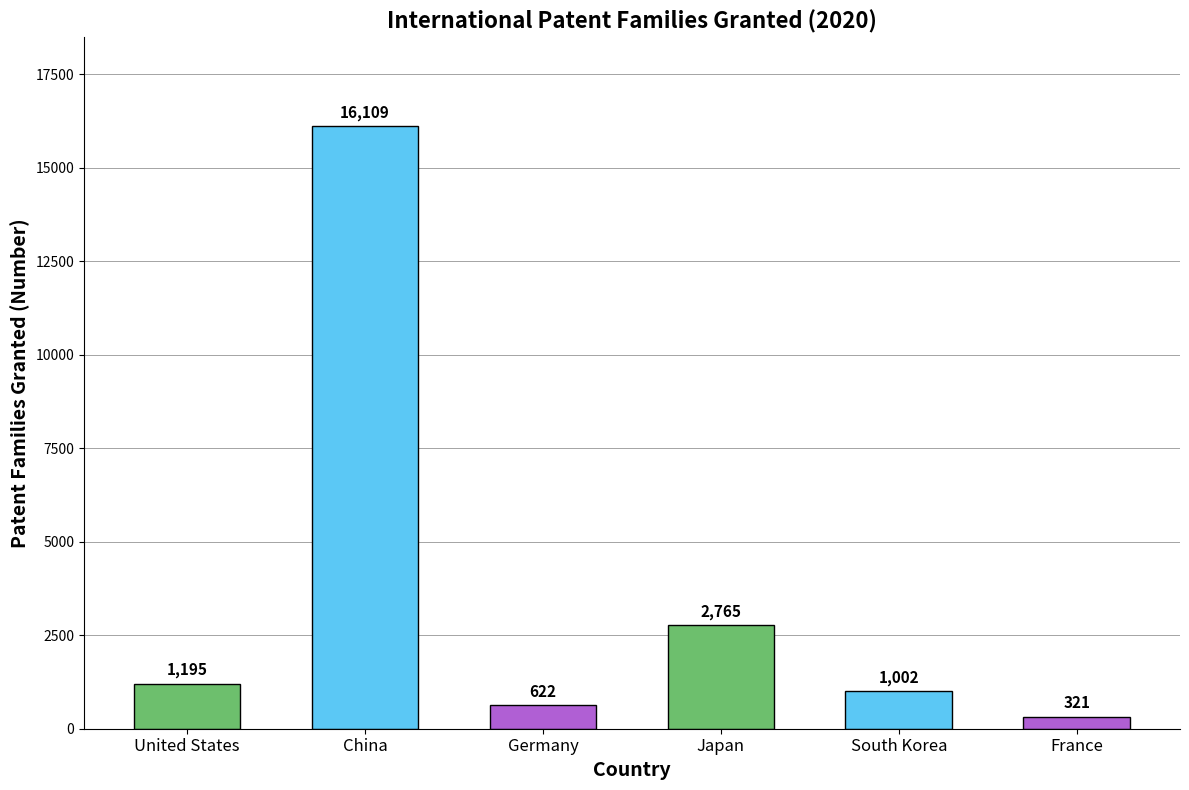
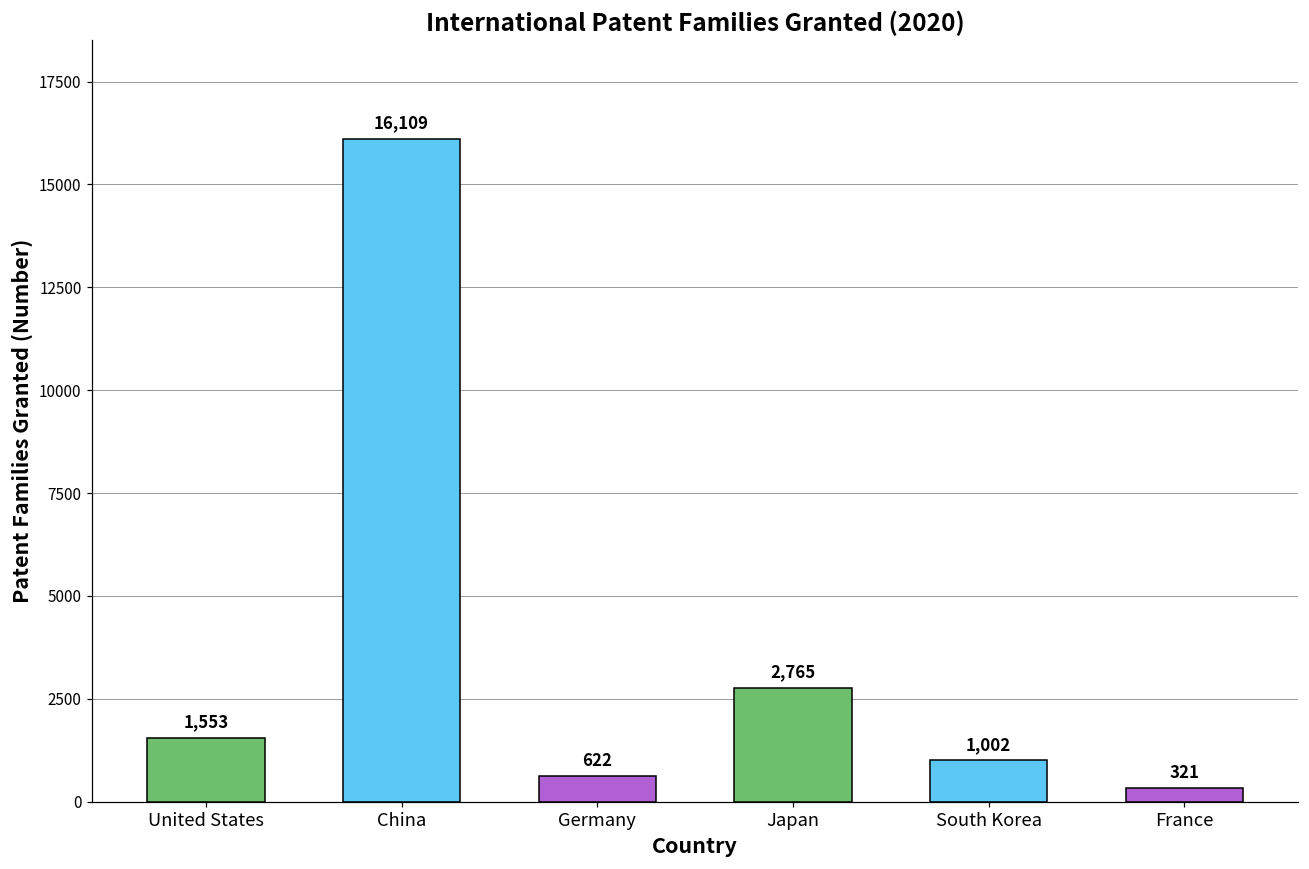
  {
-   "United States": "1,195",
+   "United States": "1,553",
    "China": "16,109",
    "Germany": "622",
    "Japan": "2,765",
    "South Korea": "1,002",
    "France": "321"
  }
